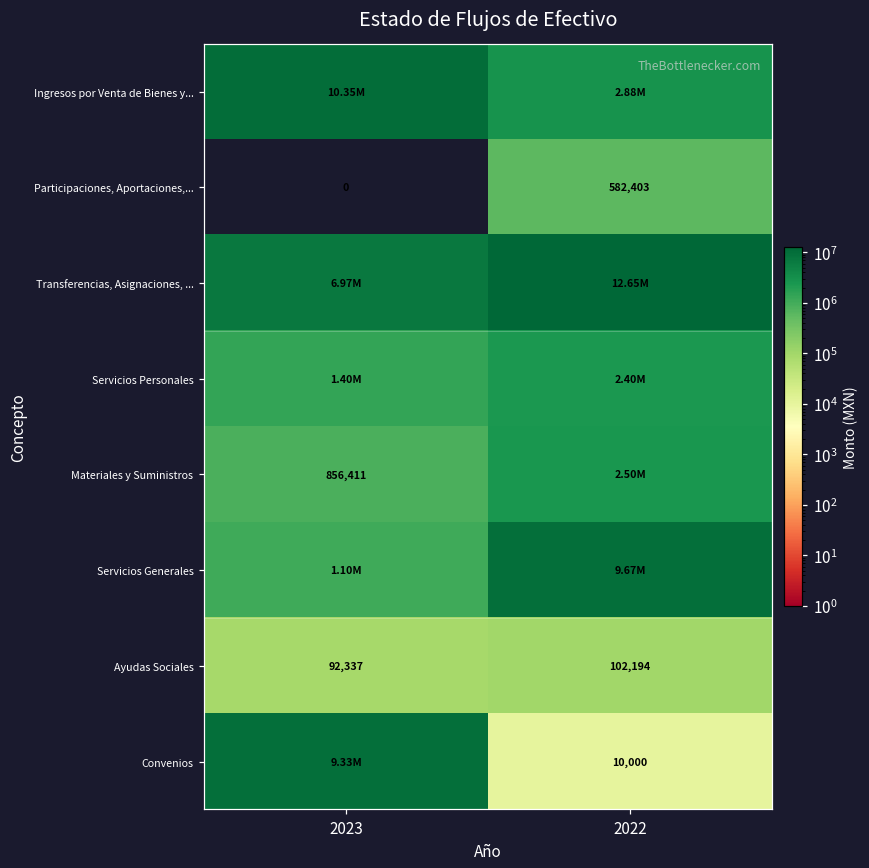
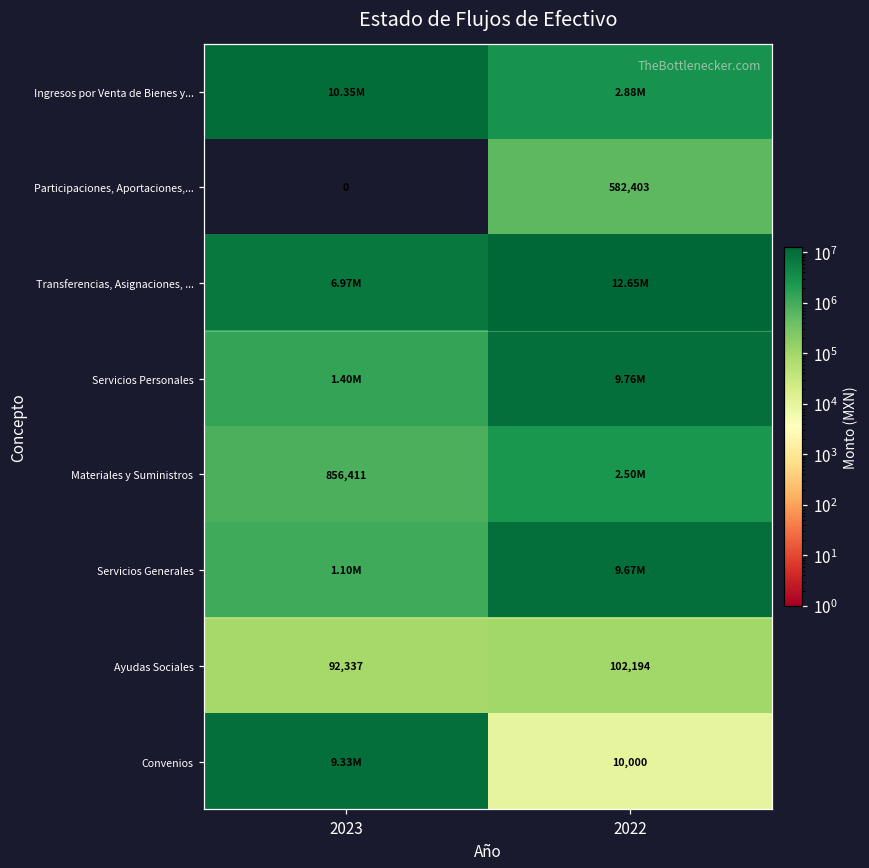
  {
    "Ingresos por Venta de Bienes y...": {
      "2023": "10.35M"
    },
    "Participaciones, Aportaciones,...": {
      "2022": "582,403"
    },
    "Transferencias, Asignaciones, ...": {
      "2023": "6.97M",
      "2022": "12.65M"
    },
    "Servicios Personales": {
      "2023": "1.40M",
-     "2022": "2.40M"
+     "2022": "9.76M"
    },
    "Materiales y Suministros": {
      "2023": "856,411",
      "2022": "2.50M"
    },
    "Servicios Generales": {
      "2023": "1.10M",
      "2022": "9.67M"
    },
    "Ayudas Sociales": {
      "2023": "92,337",
      "2022": "102,194"
    },
    "Convenios": {
      "2023": "9.33M",
      "2022": "10,000"
    }
  }
